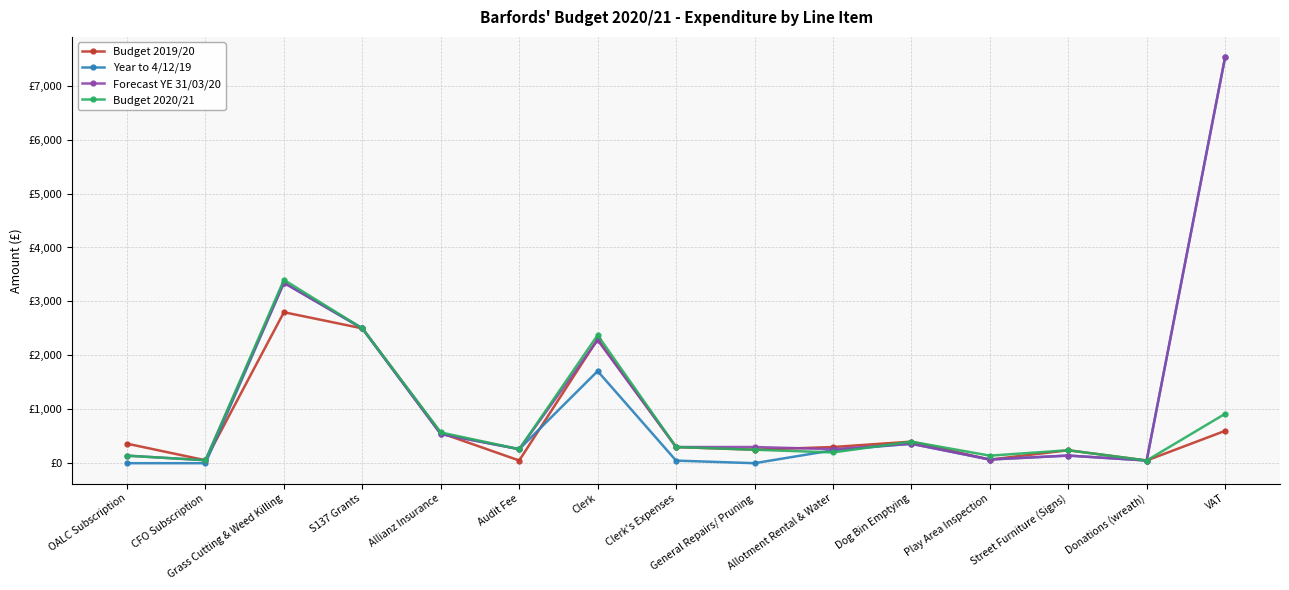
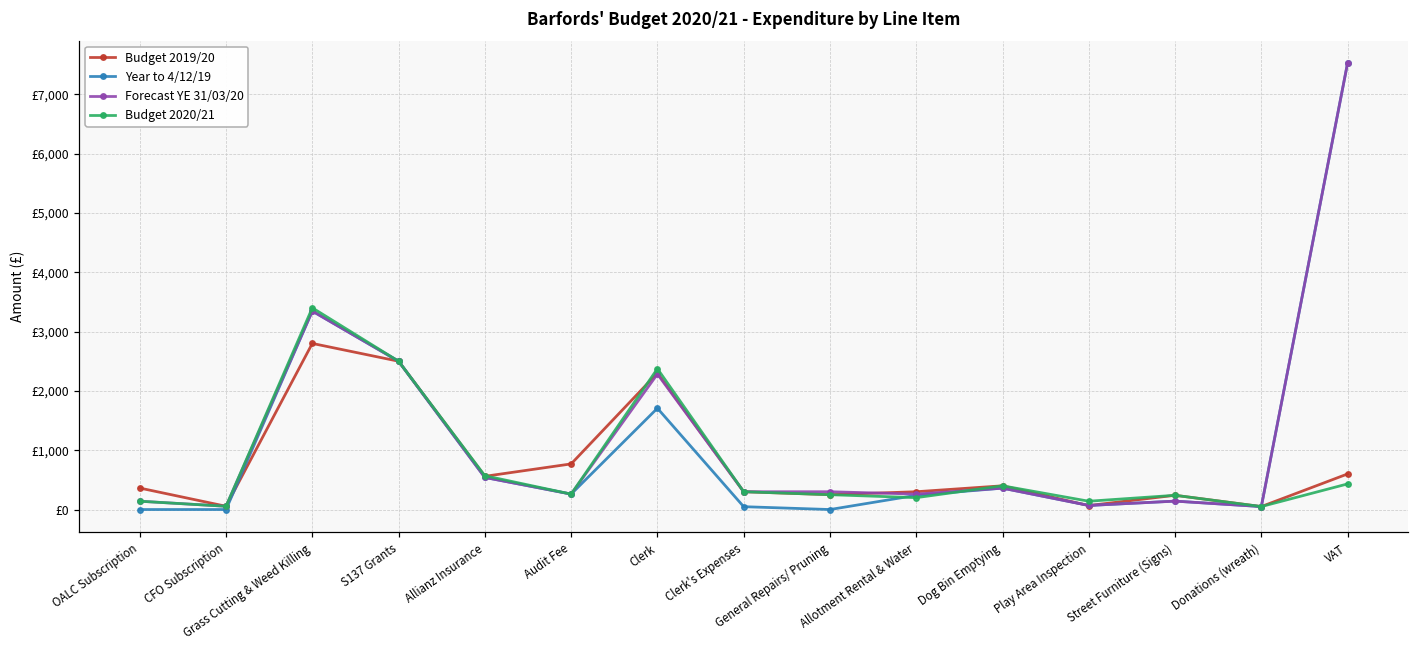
  {
    "Budget 2019/20": {
      "OALC Subscription": "£400",
      "Grass Cutting & Weed Killing": "£2,800",
-     "Audit Fee": "£100",
+     "Audit Fee": "£800",
      "VAT": "£600"
    },
    "Year to 4/12/19": {
      "OALC Subscription": "£0",
      "CFO Subscription": "£0",
      "Clerk": "£1,700",
      "Clerk's Expenses": "£0",
      "General Repairs/ Pruning": "£0"
    },
    "Forecast YE 31/03/20": {
      "General Repairs/ Pruning": "£300"
    },
    "Budget 2020/21": {
      "Grass Cutting & Weed Killing": "£3,400",
      "Clerk": "£2,400",
      "Play Area Inspection": "£100",
-     "VAT": "£900"
+     "VAT": "£400"
    }
  }
